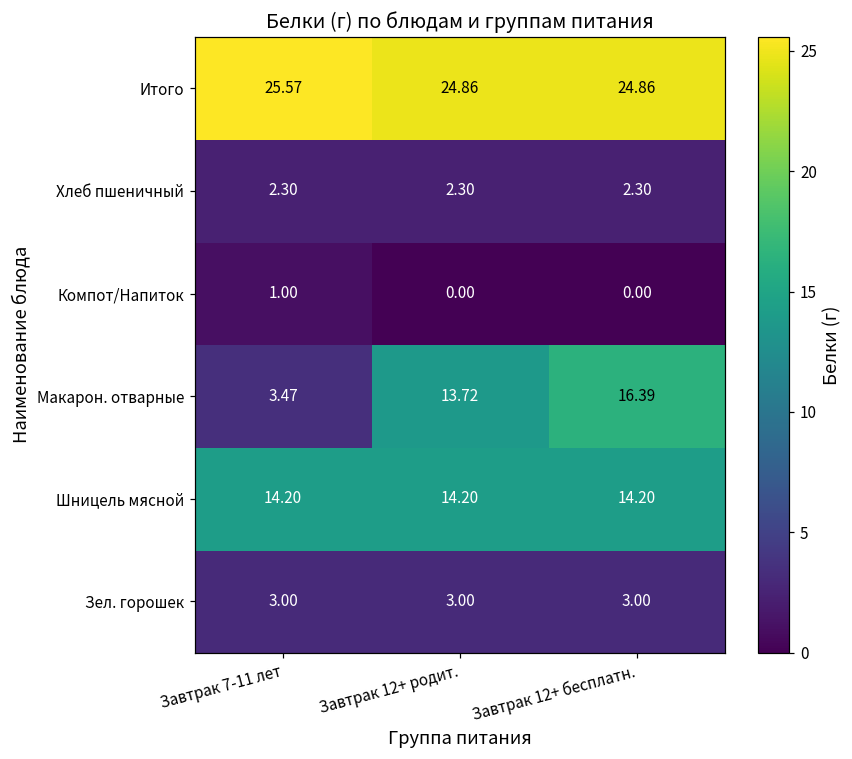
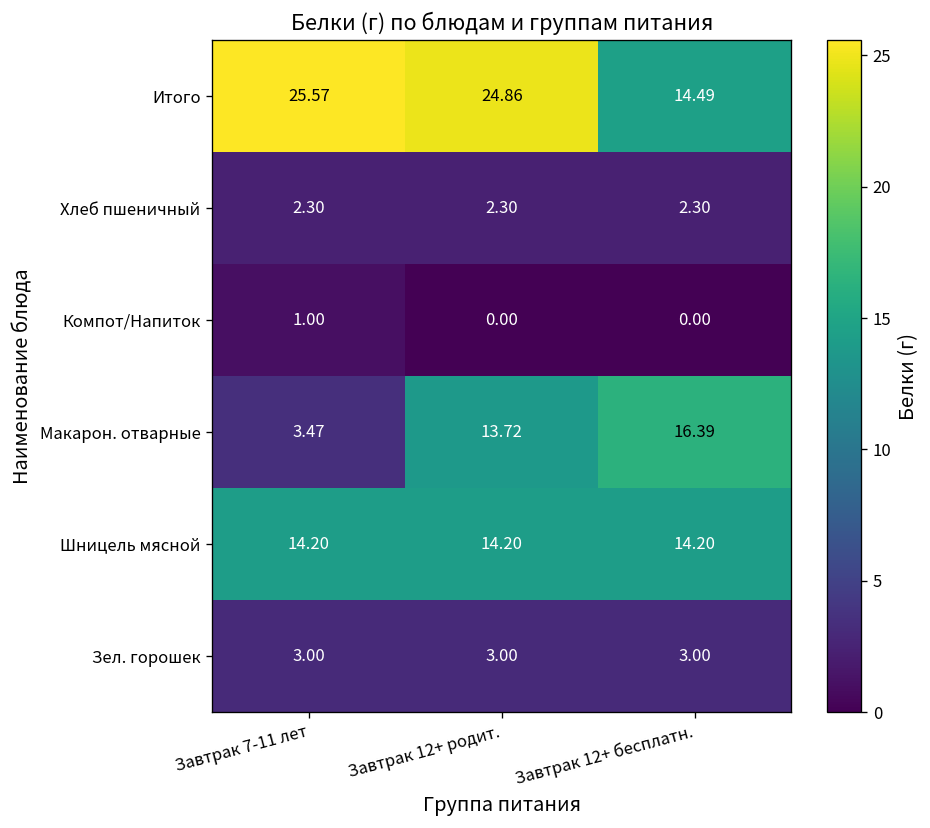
  {
    "Итого": {
      "Завтрак 7-11 лет": 25.57,
      "Завтрак 12+ родит.": 24.86,
-     "Завтрак 12+ бесплатн.": 24.86
+     "Завтрак 12+ бесплатн.": 14.49
    },
    "Хлеб пшеничный": {
      "Завтрак 7-11 лет": 2.30,
      "Завтрак 12+ родит.": 2.30,
      "Завтрак 12+ бесплатн.": 2.30
    },
    "Компот/Напиток": {
      "Завтрак 7-11 лет": 1.00,
      "Завтрак 12+ родит.": 0.00,
      "Завтрак 12+ бесплатн.": 0.00
    },
    "Макарон. отварные": {
      "Завтрак 7-11 лет": 3.47,
      "Завтрак 12+ родит.": 13.72,
      "Завтрак 12+ бесплатн.": 16.39
    },
    "Шницель мясной": {
      "Завтрак 7-11 лет": 14.20,
      "Завтрак 12+ родит.": 14.20,
      "Завтрак 12+ бесплатн.": 14.20
    },
    "Зел. горошек": {
      "Завтрак 7-11 лет": 3.00,
      "Завтрак 12+ родит.": 3.00,
      "Завтрак 12+ бесплатн.": 3.00
    }
  }
